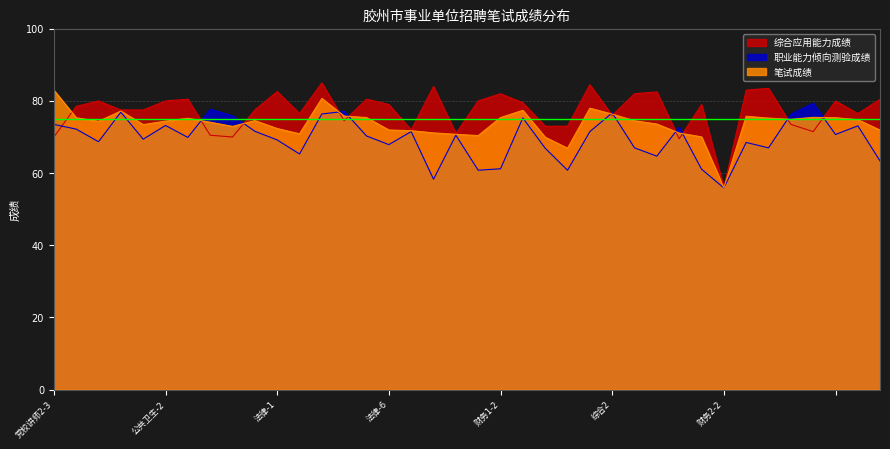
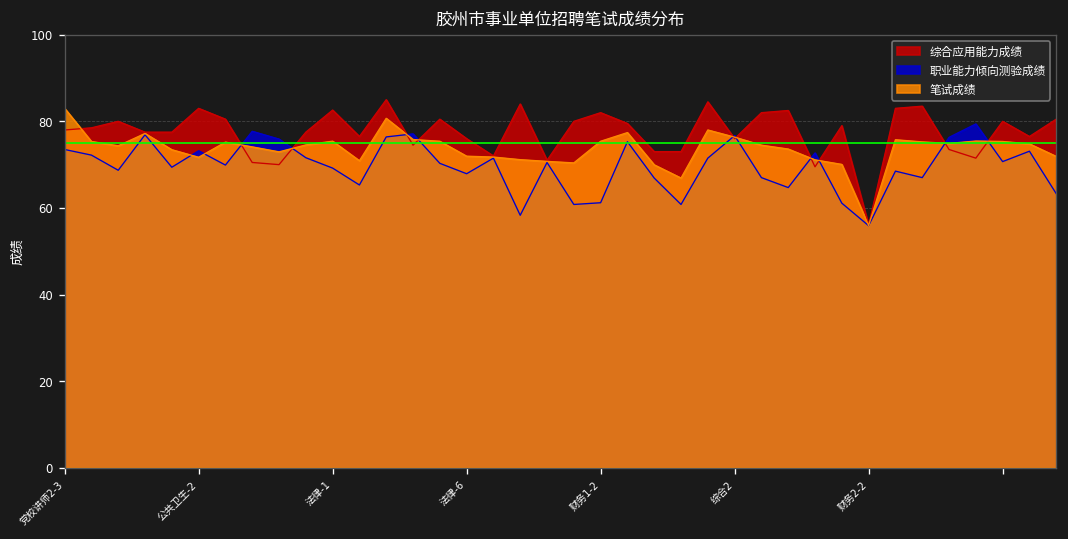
  {
    "综合应用能力成绩": {
-     "党校讲师2-3": 70,
-     "公共卫生-2": 80,
+     "党校讲师2-3": 78,
+     "公共卫生-2": 83,
      "法律-1": 83,
-     "法律-6": 79,
+     "法律-6": 76,
      "财务1-2": 82
    },
    "职业能力倾向测验成绩": {
      "党校讲师2-3": 74,
      "公共卫生-2": 73,
      "法律-1": 69,
      "法律-6": 68,
      "财务1-2": 61
    },
    "笔试成绩": {
      "党校讲师2-3": 83,
-     "公共卫生-2": 74,
-     "法律-1": 72,
+     "公共卫生-2": 72,
+     "法律-1": 75,
      "法律-6": 72,
      "财务1-2": 75
    }
  }
